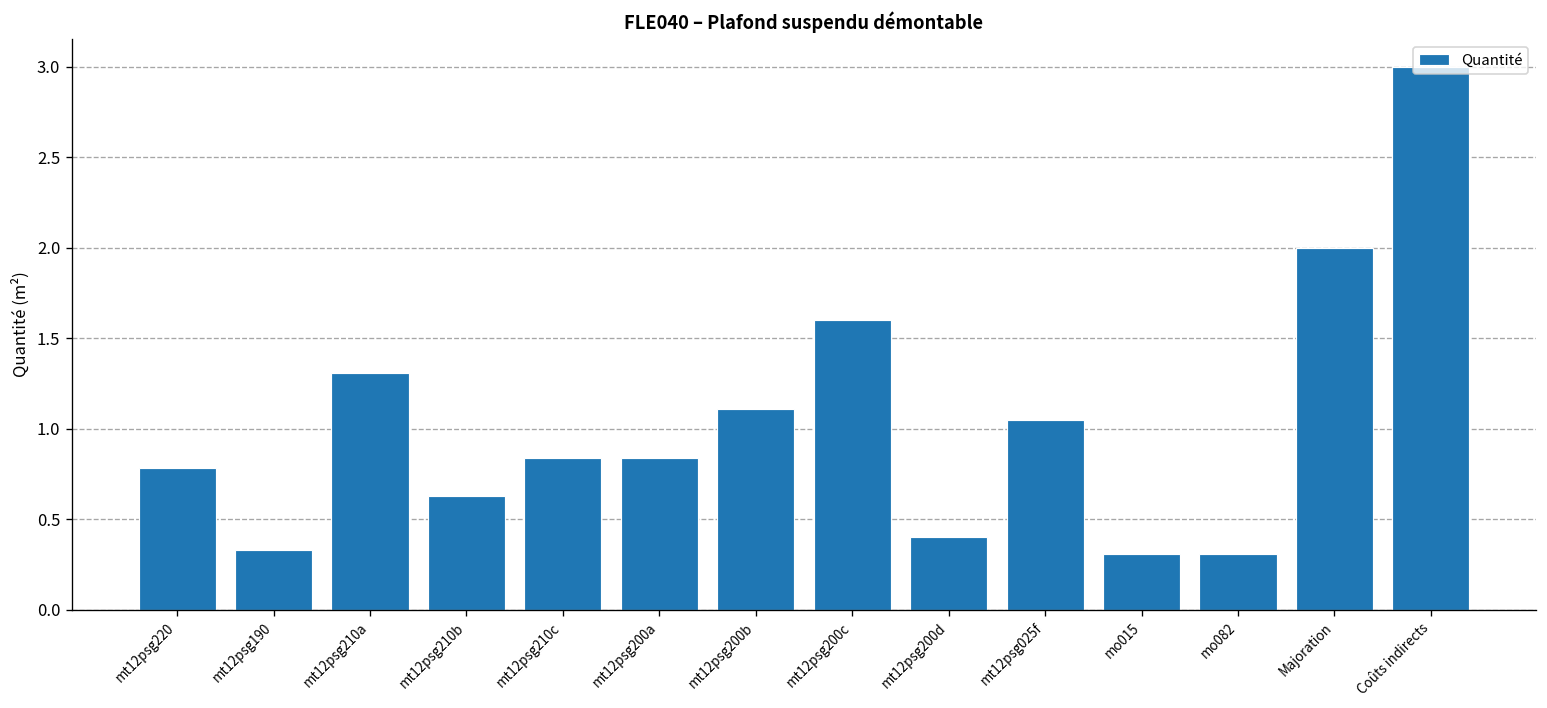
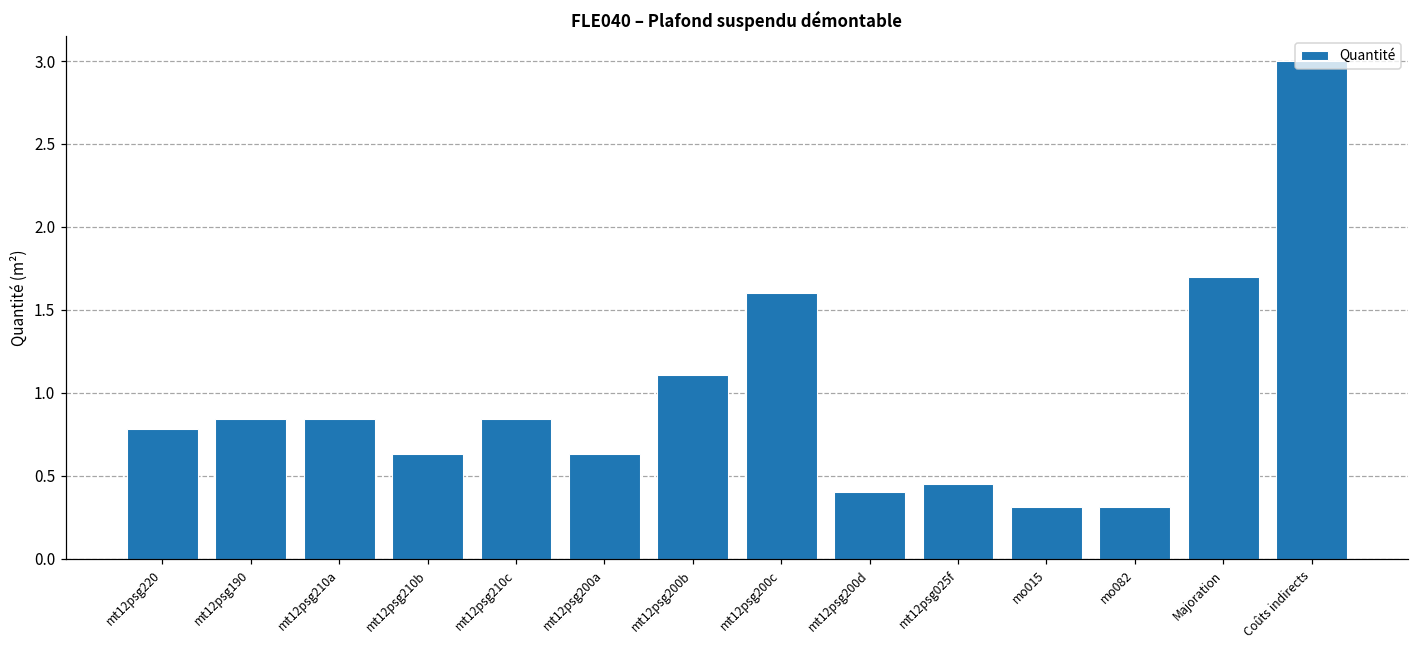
  {
    "mt12psg220": 0.78,
-   "mt12psg190": 0.33,
-   "mt12psg210a": 1.31,
+   "mt12psg190": 0.84,
+   "mt12psg210a": 0.84,
    "mt12psg210b": 0.63,
    "mt12psg210c": 0.84,
-   "mt12psg200a": 0.84,
+   "mt12psg200a": 0.63,
    "mt12psg200b": 1.11,
    "mt12psg200c": 1.60,
    "mt12psg200d": 0.40,
-   "mt12psg025f": 1.05,
+   "mt12psg025f": 0.45,
    "mo015": 0.31,
    "mo082": 0.31,
-   "Majoration": 2.0
+   "Majoration": 1.7
  }
